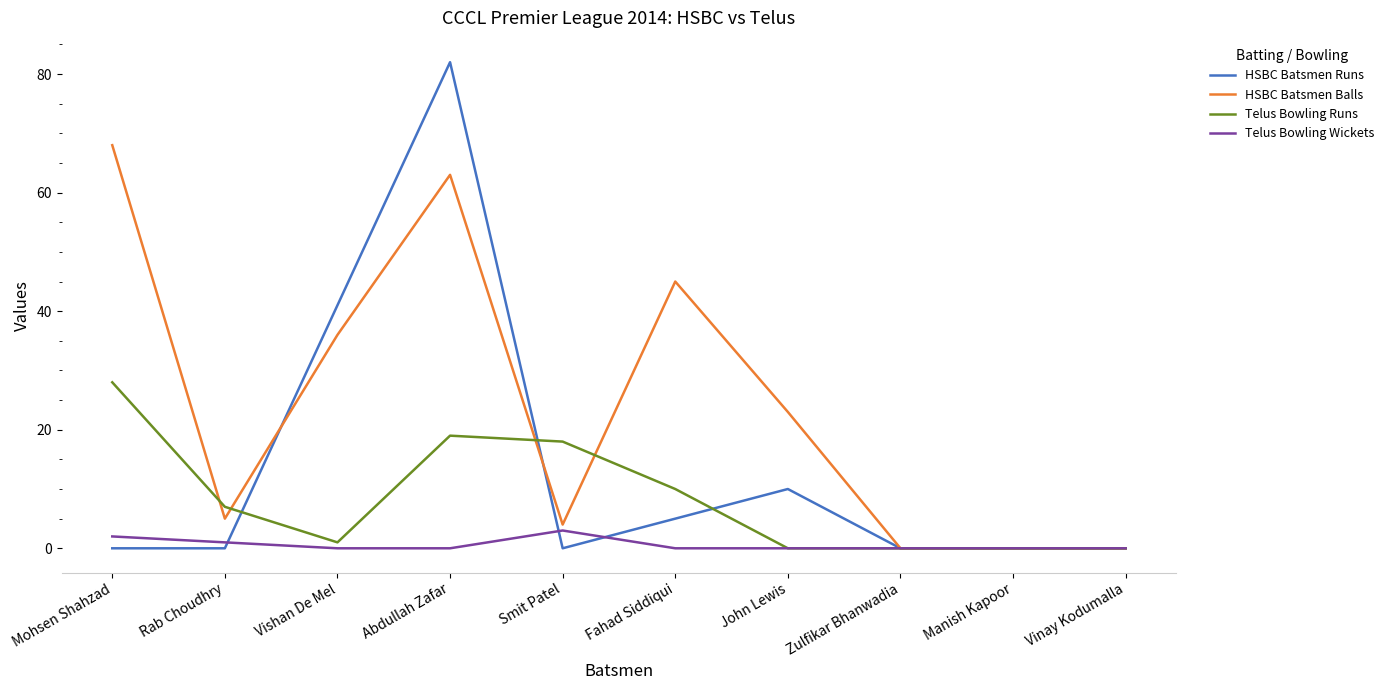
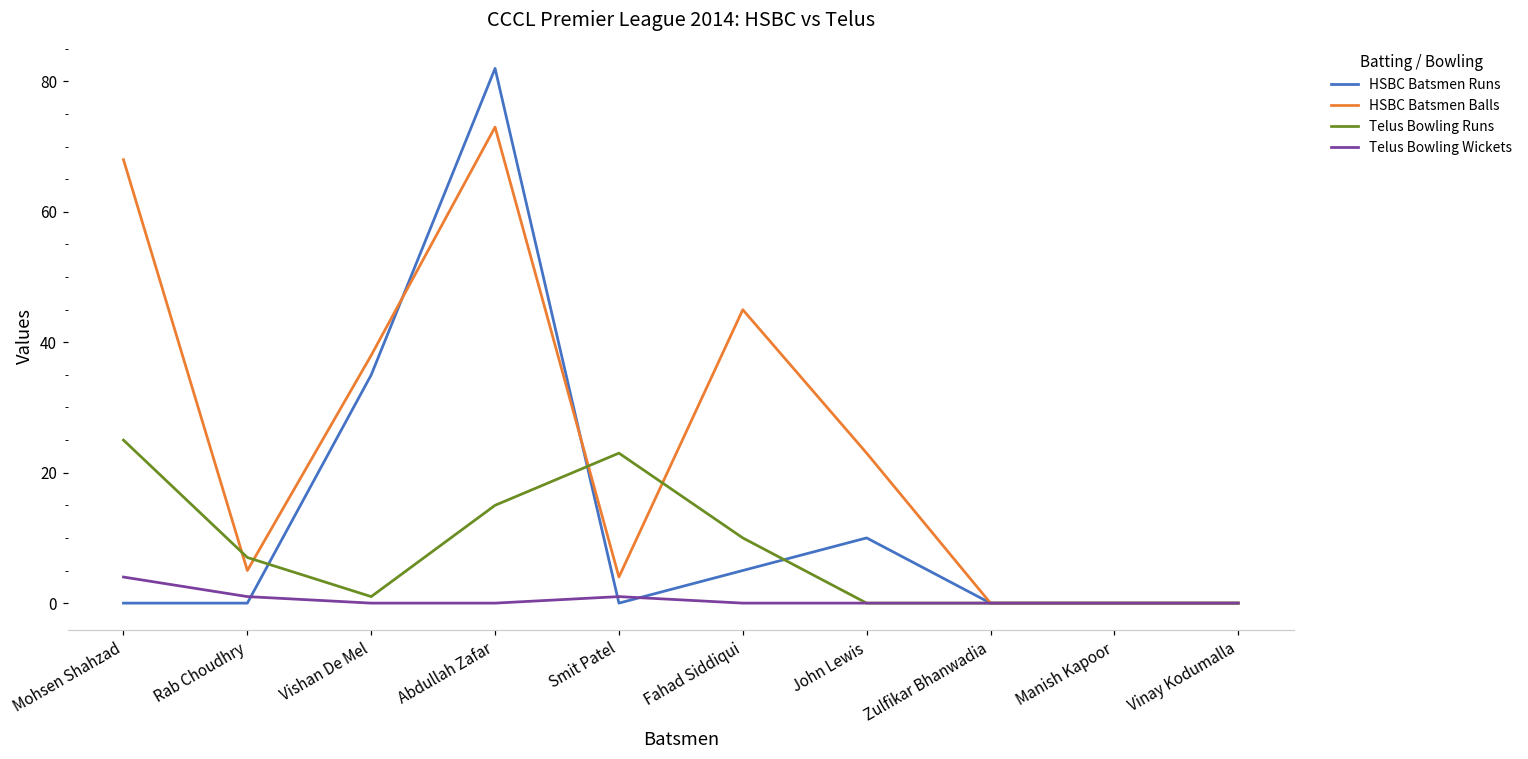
  {
    "HSBC Batsmen Runs": {
      "Mohsen Shahzad": 0,
      "Rab Choudhry": 0,
-     "Vishan De Mel": 41,
+     "Vishan De Mel": 35,
      "Abdullah Zafar": 82,
      "Smit Patel": 0,
      "Fahad Siddiqui": 5,
      "John Lewis": 10
    },
    "HSBC Batsmen Balls": {
      "Mohsen Shahzad": 68,
      "Rab Choudhry": 5,
-     "Vishan De Mel": 36,
-     "Abdullah Zafar": 63,
+     "Vishan De Mel": 38,
+     "Abdullah Zafar": 73,
      "Smit Patel": 4,
      "Fahad Siddiqui": 45,
      "John Lewis": 23
    },
    "Telus Bowling Runs": {
-     "Mohsen Shahzad": 28,
+     "Mohsen Shahzad": 25,
      "Rab Choudhry": 7,
      "Vishan De Mel": 1,
-     "Abdullah Zafar": 19,
-     "Smit Patel": 18,
+     "Abdullah Zafar": 15,
+     "Smit Patel": 23,
      "Fahad Siddiqui": 10
    },
    "Telus Bowling Wickets": {
-     "Mohsen Shahzad": 2,
+     "Mohsen Shahzad": 4,
      "Rab Choudhry": 1,
      "Vishan De Mel": 0,
      "Abdullah Zafar": 0,
-     "Smit Patel": 3,
+     "Smit Patel": 1,
      "Fahad Siddiqui": 0
    }
  }
